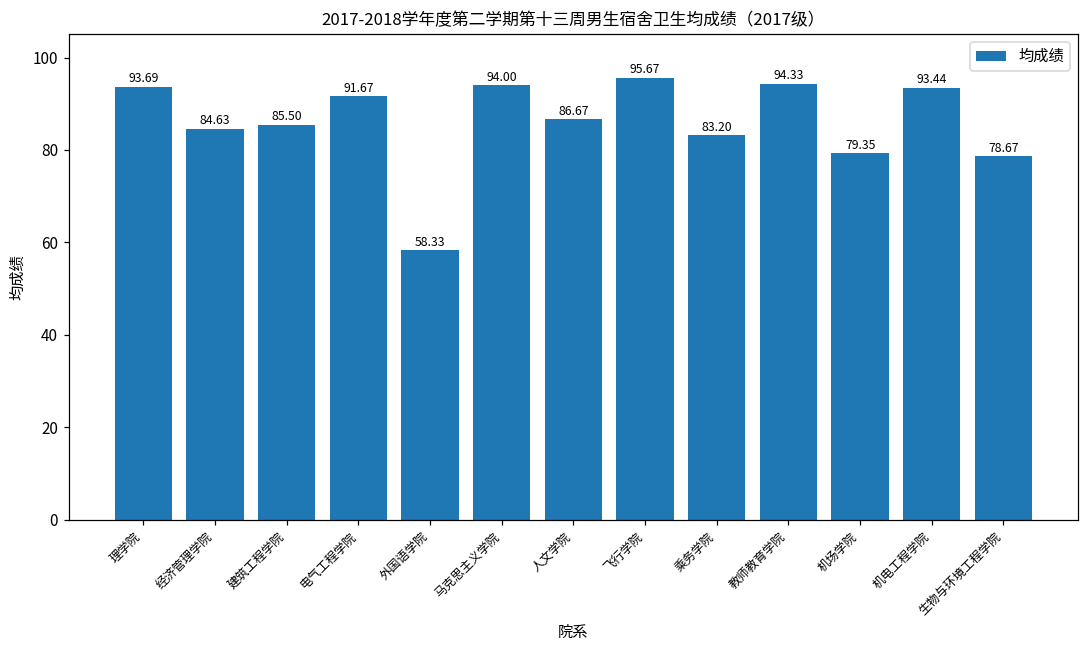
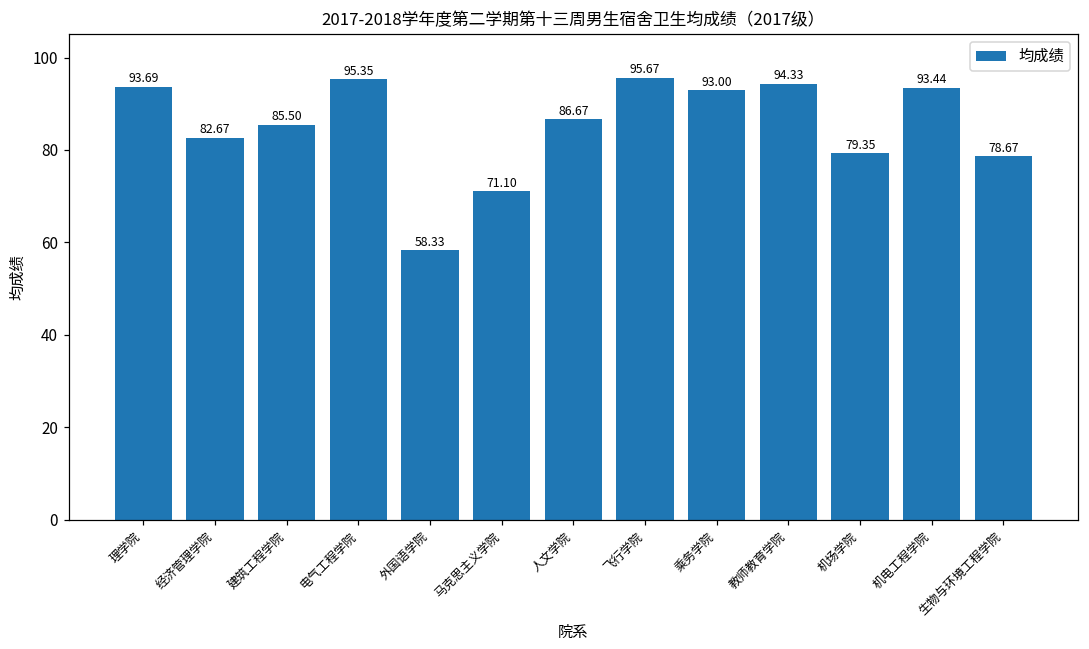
  {
    "理学院": 93.69,
-   "经济管理学院": 84.63,
+   "经济管理学院": 82.67,
    "建筑工程学院": 85.50,
-   "电气工程学院": 91.67,
+   "电气工程学院": 95.35,
    "外国语学院": 58.33,
-   "马克思主义学院": 94.00,
+   "马克思主义学院": 71.10,
    "人文学院": 86.67,
    "飞行学院": 95.67,
-   "乘务学院": 83.20,
+   "乘务学院": 93.00,
    "教师教育学院": 94.33,
    "机场学院": 79.35,
    "机电工程学院": 93.44,
    "生物与环境工程学院": 78.67
  }
